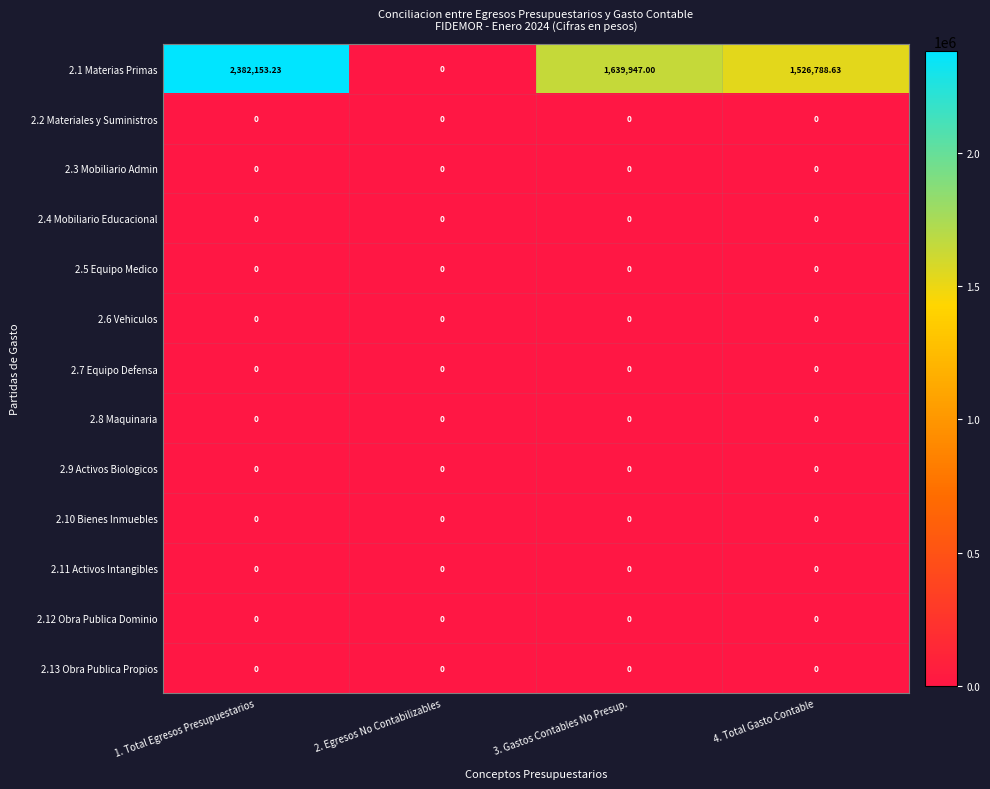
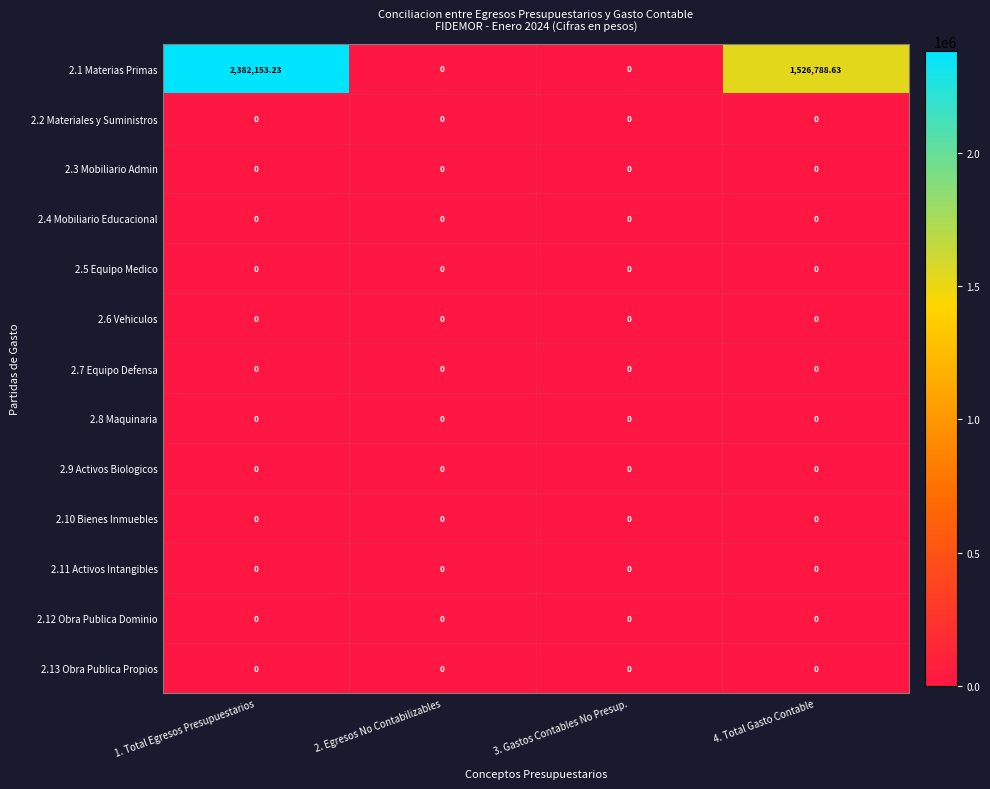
  {
    "2.1 Materias Primas": {
      "1. Total Egresos Presupuestarios": "2,382,153.23",
      "2. Egresos No Contabilizables": "0",
-     "3. Gastos Contables No Presup.": "1,639,947.00",
+     "3. Gastos Contables No Presup.": "0",
      "4. Total Gasto Contable": "1,526,788.63"
    },
    "2.2 Materiales y Suministros": {
      "1. Total Egresos Presupuestarios": "0",
      "2. Egresos No Contabilizables": "0",
      "3. Gastos Contables No Presup.": "0",
      "4. Total Gasto Contable": "0"
    },
    "2.3 Mobiliario Admin": {
      "1. Total Egresos Presupuestarios": "0",
      "2. Egresos No Contabilizables": "0",
      "3. Gastos Contables No Presup.": "0",
      "4. Total Gasto Contable": "0"
    },
    "2.4 Mobiliario Educacional": {
      "1. Total Egresos Presupuestarios": "0",
      "2. Egresos No Contabilizables": "0",
      "3. Gastos Contables No Presup.": "0",
      "4. Total Gasto Contable": "0"
    },
    "2.5 Equipo Medico": {
      "1. Total Egresos Presupuestarios": "0",
      "2. Egresos No Contabilizables": "0",
      "3. Gastos Contables No Presup.": "0",
      "4. Total Gasto Contable": "0"
    },
    "2.6 Vehiculos": {
      "1. Total Egresos Presupuestarios": "0",
      "2. Egresos No Contabilizables": "0",
      "3. Gastos Contables No Presup.": "0",
      "4. Total Gasto Contable": "0"
    },
    "2.7 Equipo Defensa": {
      "1. Total Egresos Presupuestarios": "0",
      "2. Egresos No Contabilizables": "0",
      "3. Gastos Contables No Presup.": "0",
      "4. Total Gasto Contable": "0"
    },
    "2.8 Maquinaria": {
      "1. Total Egresos Presupuestarios": "0",
      "2. Egresos No Contabilizables": "0",
      "3. Gastos Contables No Presup.": "0",
      "4. Total Gasto Contable": "0"
    },
    "2.9 Activos Biologicos": {
      "1. Total Egresos Presupuestarios": "0",
      "2. Egresos No Contabilizables": "0",
      "3. Gastos Contables No Presup.": "0",
      "4. Total Gasto Contable": "0"
    },
    "2.10 Bienes Inmuebles": {
      "1. Total Egresos Presupuestarios": "0",
      "2. Egresos No Contabilizables": "0",
      "3. Gastos Contables No Presup.": "0",
      "4. Total Gasto Contable": "0"
    },
    "2.11 Activos Intangibles": {
      "1. Total Egresos Presupuestarios": "0",
      "2. Egresos No Contabilizables": "0",
      "3. Gastos Contables No Presup.": "0",
      "4. Total Gasto Contable": "0"
    },
    "2.12 Obra Publica Dominio": {
      "1. Total Egresos Presupuestarios": "0",
      "2. Egresos No Contabilizables": "0",
      "3. Gastos Contables No Presup.": "0",
      "4. Total Gasto Contable": "0"
    },
    "2.13 Obra Publica Propios": {
      "1. Total Egresos Presupuestarios": "0",
      "2. Egresos No Contabilizables": "0",
      "3. Gastos Contables No Presup.": "0",
      "4. Total Gasto Contable": "0"
    }
  }
